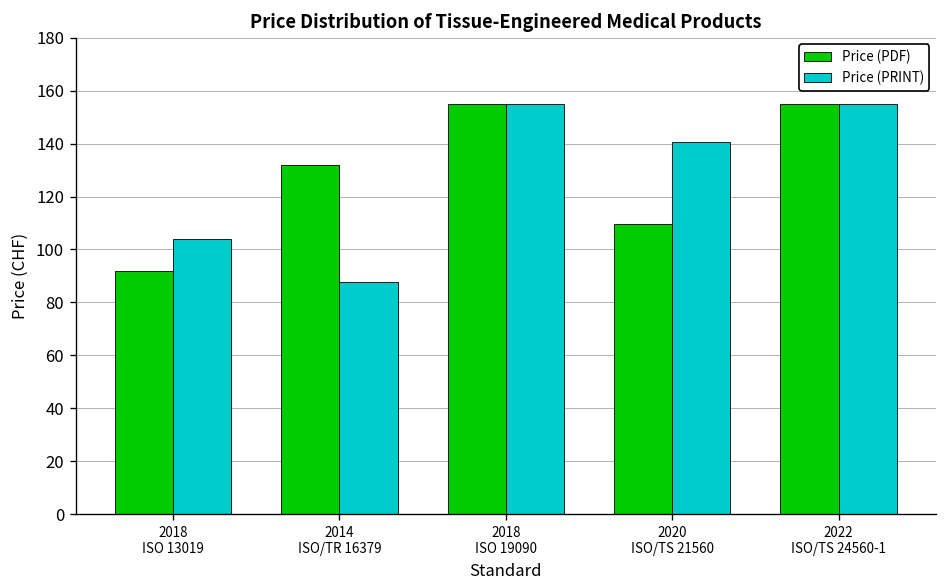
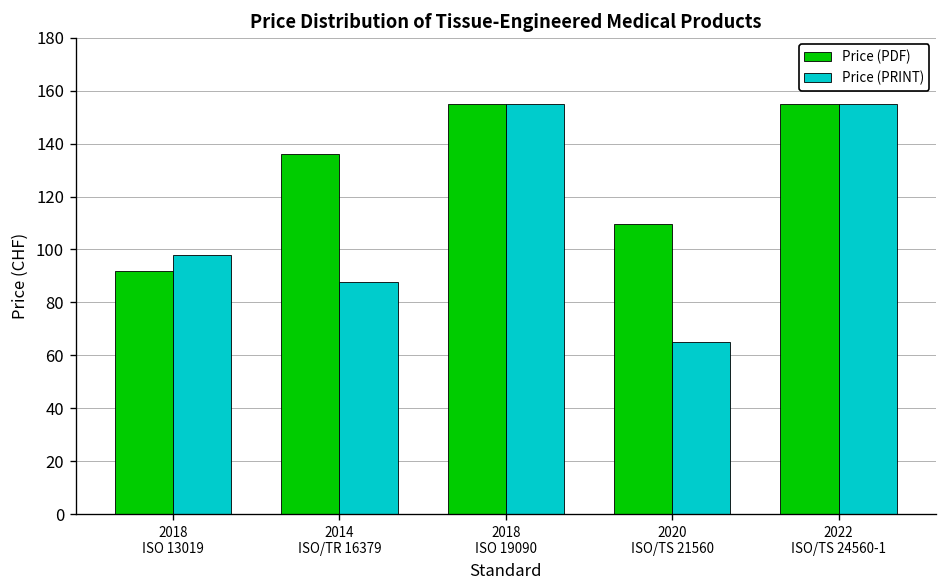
  {
    "Price (PDF)": {
      "2018 ISO 13019": 92,
-     "2014 ISO/TR 16379": 132,
+     "2014 ISO/TR 16379": 136,
      "2018 ISO 19090": 155,
      "2020 ISO/TS 21560": 110,
      "2022 ISO/TS 24560-1": 155
    },
    "Price (PRINT)": {
-     "2018 ISO 13019": 104,
+     "2018 ISO 13019": 98,
      "2014 ISO/TR 16379": 88,
      "2018 ISO 19090": 155,
-     "2020 ISO/TS 21560": 140,
+     "2020 ISO/TS 21560": 65,
      "2022 ISO/TS 24560-1": 155
    }
  }
